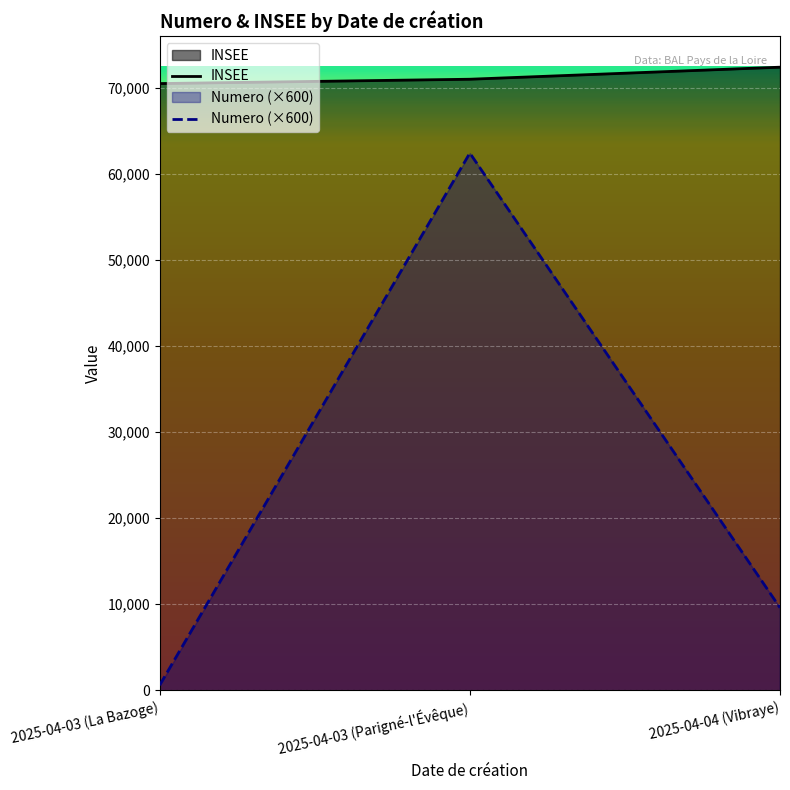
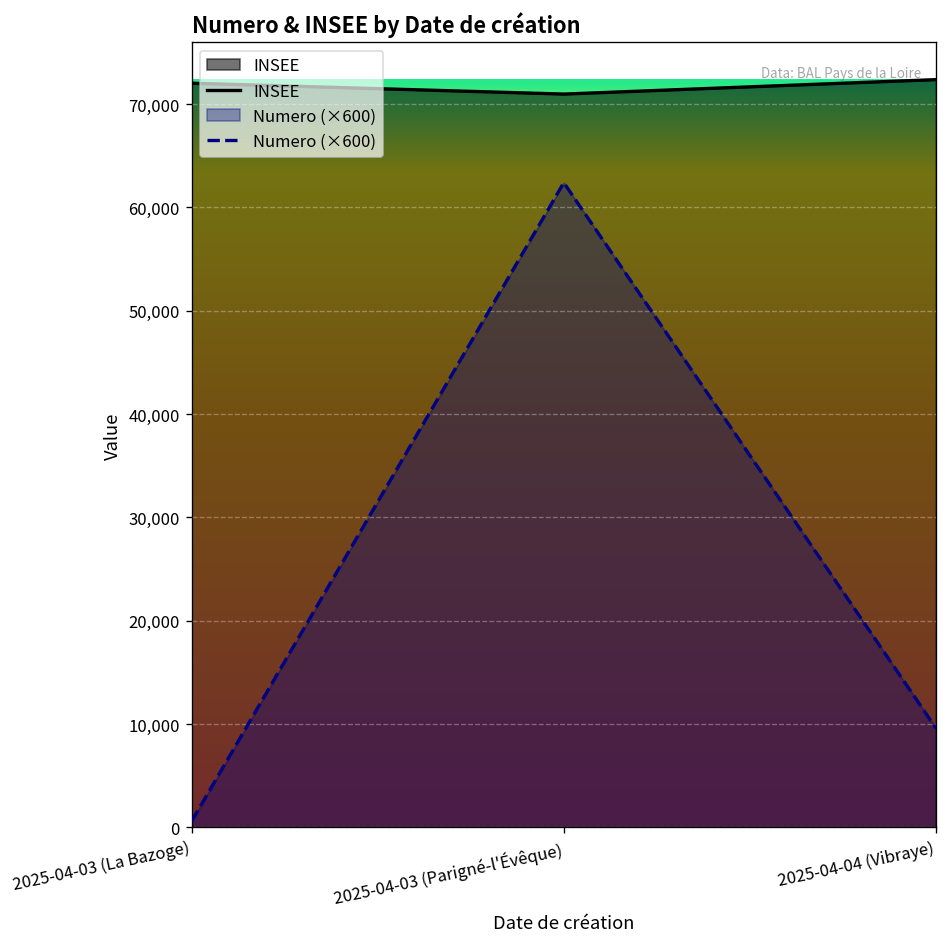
  {
    "INSEE": {
-     "2025-04-03 (La Bazoge)": "70,000",
+     "2025-04-03 (La Bazoge)": "72,000",
      "2025-04-03 (Parigné-l'Évêque)": "71,000",
      "2025-04-04 (Vibraye)": "72,000"
    },
    "Numero (×600)": {
      "2025-04-03 (La Bazoge)": "1,000",
      "2025-04-03 (Parigné-l'Évêque)": "62,000",
      "2025-04-04 (Vibraye)": "10,000"
    }
  }
